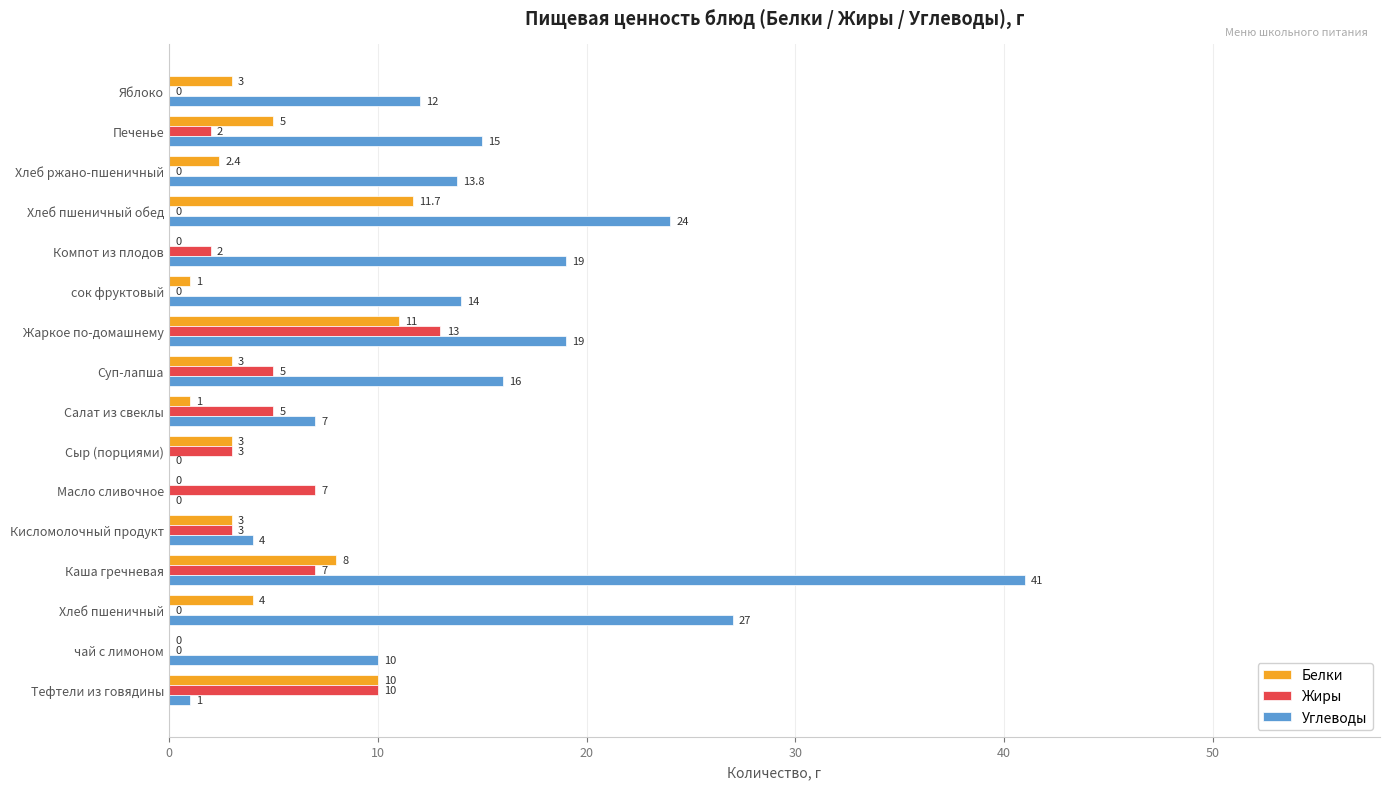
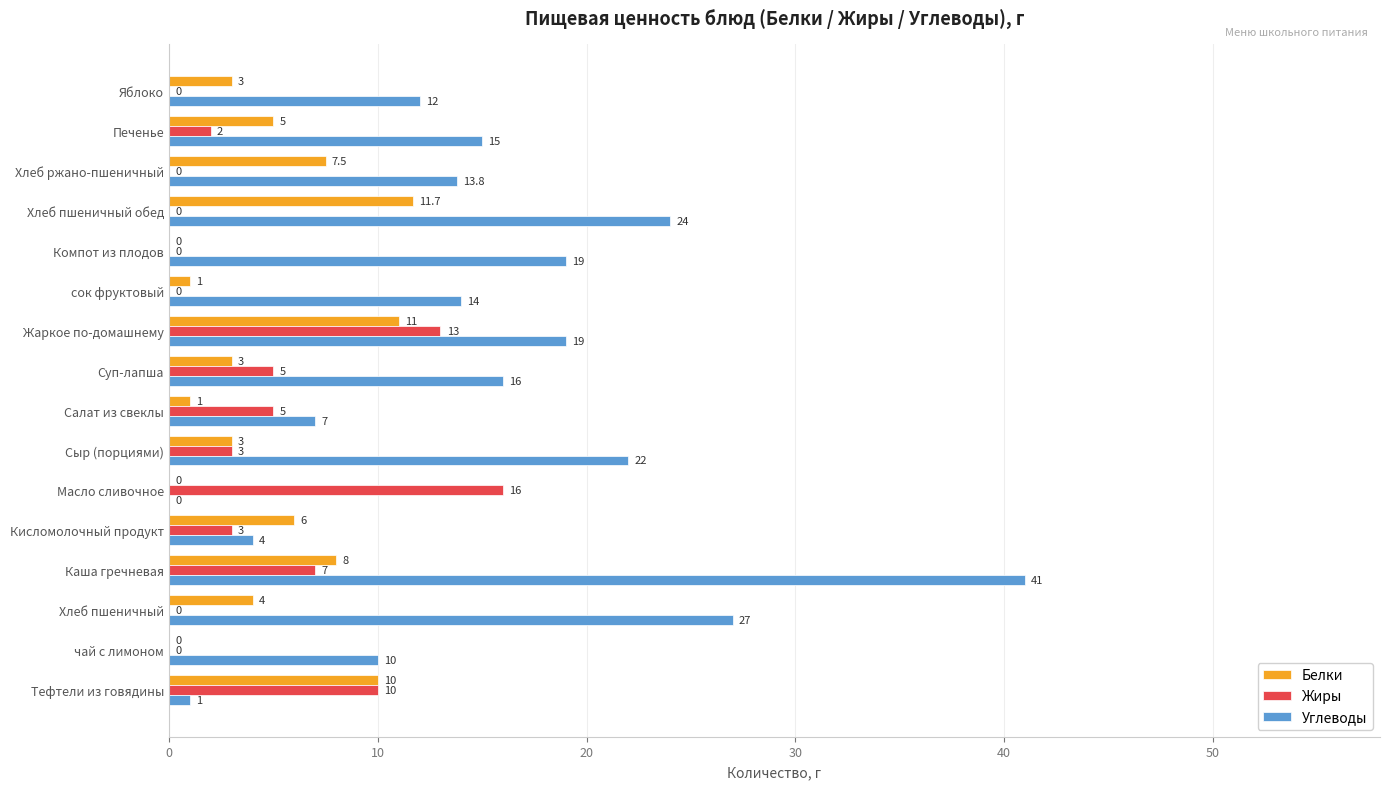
  {
    "Белки": {
      "Яблоко": 3,
      "Печенье": 5,
-     "Хлеб ржано-пшеничный": 2.4,
+     "Хлеб ржано-пшеничный": 7.5,
      "Хлеб пшеничный обед": 11.7,
      "Компот из плодов": 0,
      "сок фруктовый": 1,
      "Жаркое по-домашнему": 11,
      "Суп-лапша": 3,
      "Салат из свеклы": 1,
      "Сыр (порциями)": 3,
      "Масло сливочное": 0,
-     "Кисломолочный продукт": 3,
+     "Кисломолочный продукт": 6,
      "Каша гречневая": 8,
      "Хлеб пшеничный": 4,
      "чай с лимоном": 0,
      "Тефтели из говядины": 10
    },
    "Жиры": {
      "Яблоко": 0,
      "Печенье": 2,
      "Хлеб ржано-пшеничный": 0,
      "Хлеб пшеничный обед": 0,
-     "Компот из плодов": 2,
+     "Компот из плодов": 0,
      "сок фруктовый": 0,
      "Жаркое по-домашнему": 13,
      "Суп-лапша": 5,
      "Салат из свеклы": 5,
      "Сыр (порциями)": 3,
-     "Масло сливочное": 7,
+     "Масло сливочное": 16,
      "Кисломолочный продукт": 3,
      "Каша гречневая": 7,
      "Хлеб пшеничный": 0,
      "чай с лимоном": 0,
      "Тефтели из говядины": 10
    },
    "Углеводы": {
      "Яблоко": 12,
      "Печенье": 15,
      "Хлеб ржано-пшеничный": 13.8,
      "Хлеб пшеничный обед": 24,
      "Компот из плодов": 19,
      "сок фруктовый": 14,
      "Жаркое по-домашнему": 19,
      "Суп-лапша": 16,
      "Салат из свеклы": 7,
-     "Сыр (порциями)": 0,
+     "Сыр (порциями)": 22,
      "Масло сливочное": 0,
      "Кисломолочный продукт": 4,
      "Каша гречневая": 41,
      "Хлеб пшеничный": 27,
      "чай с лимоном": 10,
      "Тефтели из говядины": 1
    }
  }
